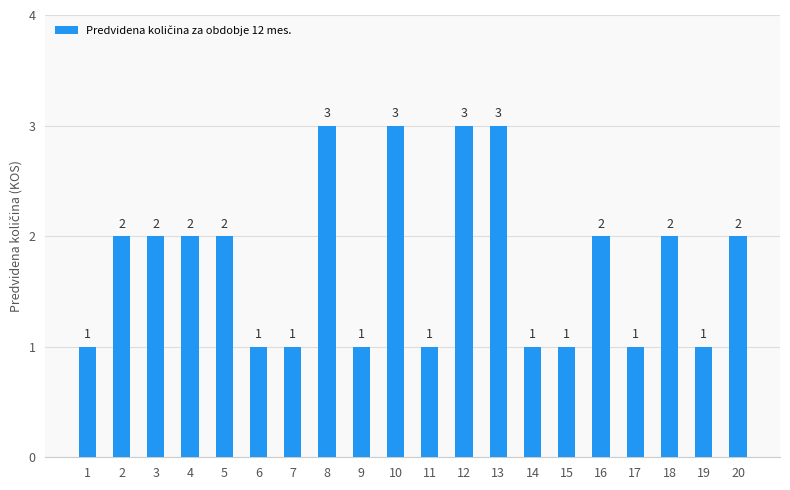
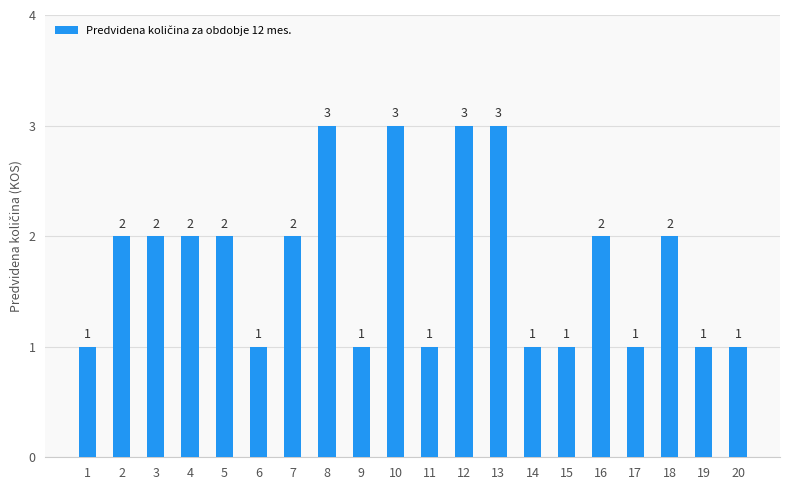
  {
    "1": 1,
    "2": 2,
    "3": 2,
    "4": 2,
    "5": 2,
    "6": 1,
-   "7": 1,
+   "7": 2,
    "8": 3,
    "9": 1,
    "10": 3,
    "11": 1,
    "12": 3,
    "13": 3,
    "14": 1,
    "15": 1,
    "16": 2,
    "17": 1,
    "18": 2,
    "19": 1,
-   "20": 2
+   "20": 1
  }
